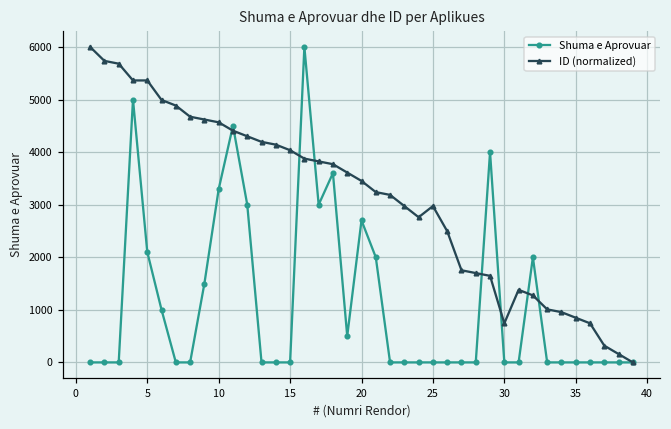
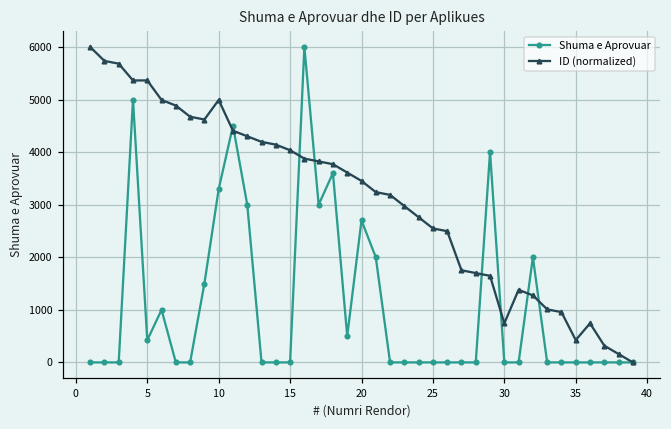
  {
    "Shuma e Aprovuar": {
-     "5": 2100,
+     "5": 400,
      "10": 3300,
      "15": 0,
      "20": 2700,
      "25": 0,
      "30": 0,
      "35": 0
    },
    "ID (normalized)": {
      "5": 5400,
-     "10": 4600,
+     "10": 5000,
      "15": 4000,
      "20": 3500,
-     "25": 3000,
+     "25": 2500,
      "30": 700,
-     "35": 800
+     "35": 400
    }
  }
